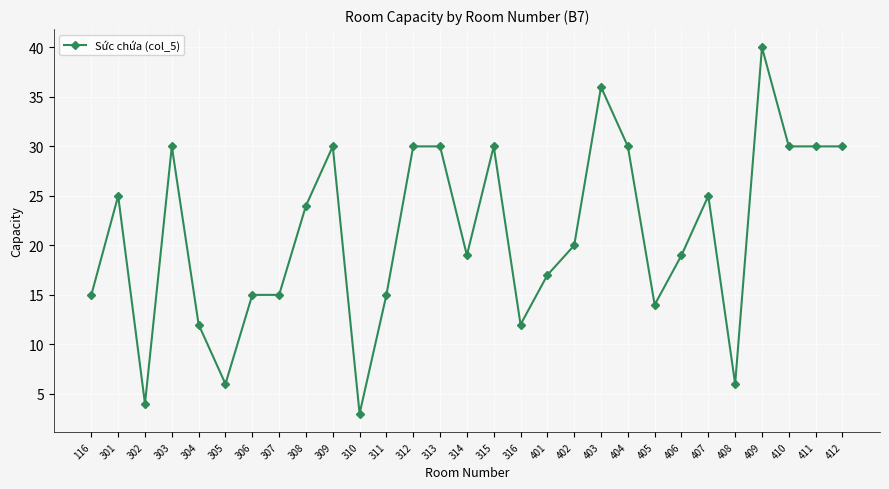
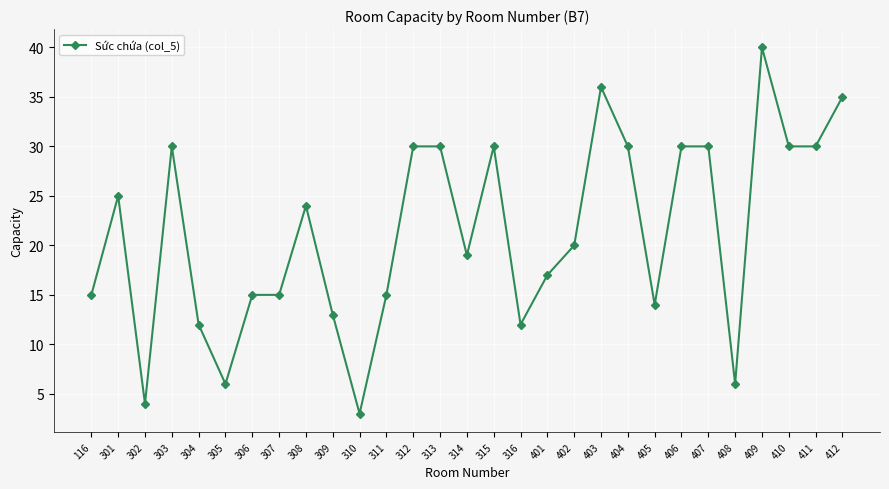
  {
    "116": 15,
    "301": 25,
    "302": 4,
    "303": 30,
    "304": 12,
    "305": 6,
    "306": 15,
    "307": 15,
    "308": 24,
-   "309": 30,
+   "309": 13,
    "310": 3,
    "311": 15,
    "312": 30,
    "313": 30,
    "314": 19,
    "315": 30,
    "316": 12,
    "401": 17,
    "402": 20,
    "403": 36,
    "404": 30,
    "405": 14,
-   "406": 19,
-   "407": 25,
+   "406": 30,
+   "407": 30,
    "408": 6,
    "409": 40,
    "410": 30,
    "411": 30,
-   "412": 30
+   "412": 35
  }
